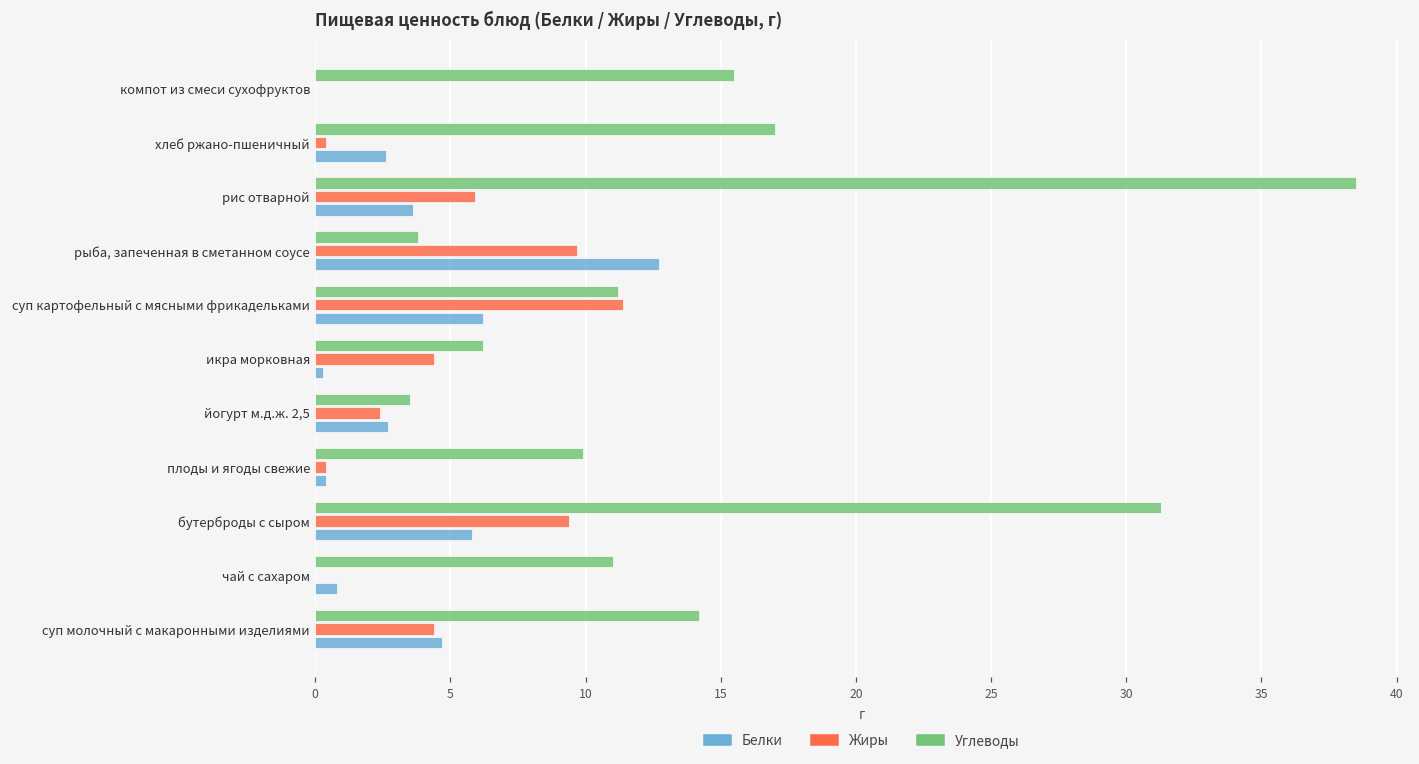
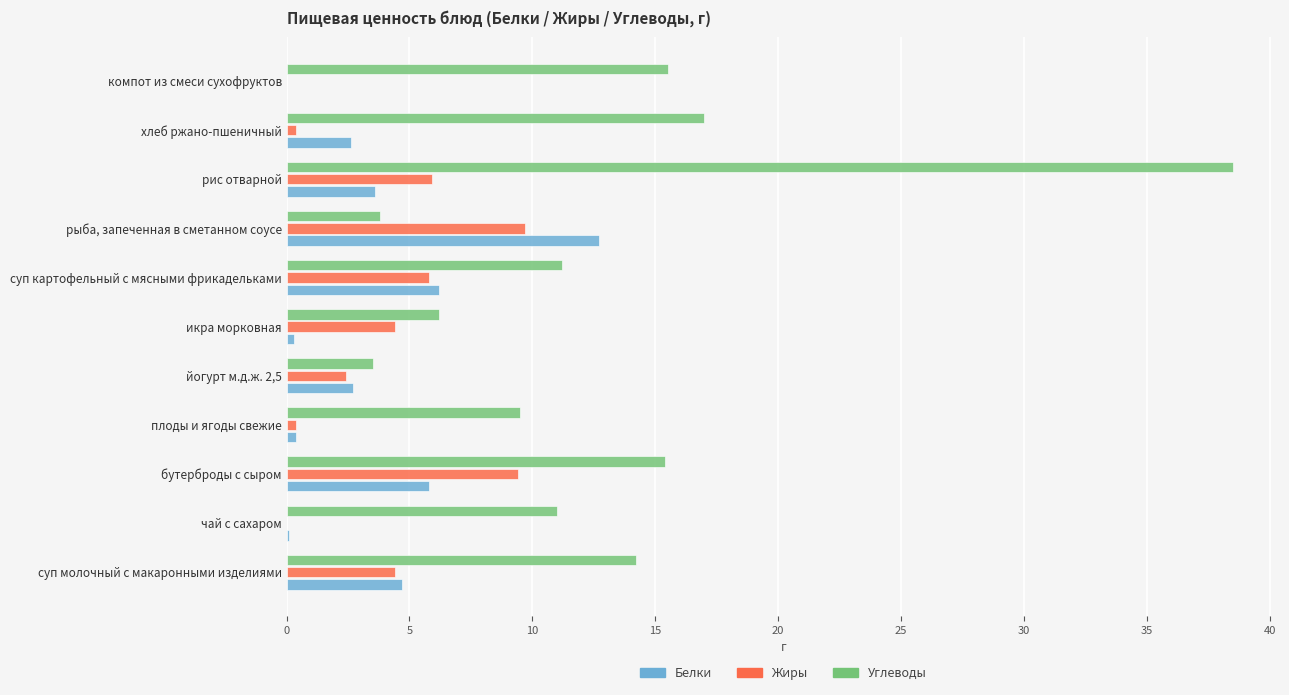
  {
    "Белки": {
      "компот из смеси сухофруктов": 0.0,
      "хлеб ржано-пшеничный": 2.6,
      "рис отварной": 3.6,
      "рыба, запеченная в сметанном соусе": 12.7,
      "суп картофельный с мясными фрикадельками": 6.2,
      "икра морковная": 0.3,
      "йогурт м.д.ж. 2,5": 2.7,
      "плоды и ягоды свежие": 0.4,
      "бутерброды с сыром": 5.8,
-     "чай с сахаром": 0.8,
+     "чай с сахаром": 0.1,
      "суп молочный с макаронными изделиями": 4.7
    },
    "Жиры": {
      "компот из смеси сухофруктов": 0.0,
      "хлеб ржано-пшеничный": 0.4,
      "рис отварной": 5.9,
      "рыба, запеченная в сметанном соусе": 9.7,
-     "суп картофельный с мясными фрикадельками": 11.4,
+     "суп картофельный с мясными фрикадельками": 5.8,
      "икра морковная": 4.4,
      "йогурт м.д.ж. 2,5": 2.4,
      "плоды и ягоды свежие": 0.4,
      "бутерброды с сыром": 9.4,
      "чай с сахаром": 0.0,
      "суп молочный с макаронными изделиями": 4.4
    },
    "Углеводы": {
      "компот из смеси сухофруктов": 15.5,
      "хлеб ржано-пшеничный": 17.0,
      "рис отварной": 38.5,
      "рыба, запеченная в сметанном соусе": 3.8,
      "суп картофельный с мясными фрикадельками": 11.2,
      "икра морковная": 6.2,
      "йогурт м.д.ж. 2,5": 3.5,
-     "плоды и ягоды свежие": 9.9,
-     "бутерброды с сыром": 31.3,
+     "плоды и ягоды свежие": 9.5,
+     "бутерброды с сыром": 15.4,
      "чай с сахаром": 11.0,
      "суп молочный с макаронными изделиями": 14.2
    }
  }
